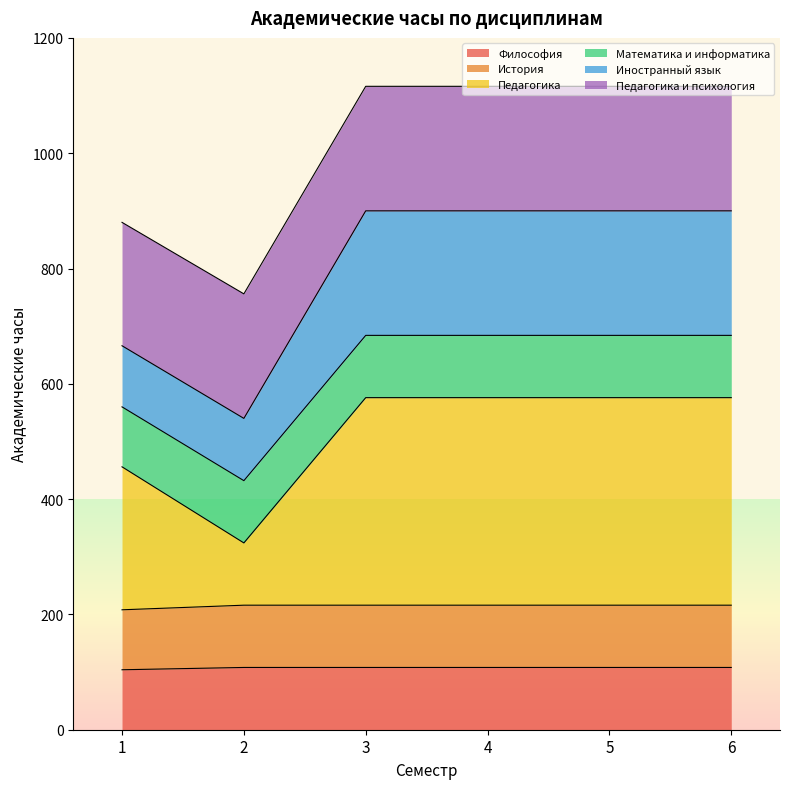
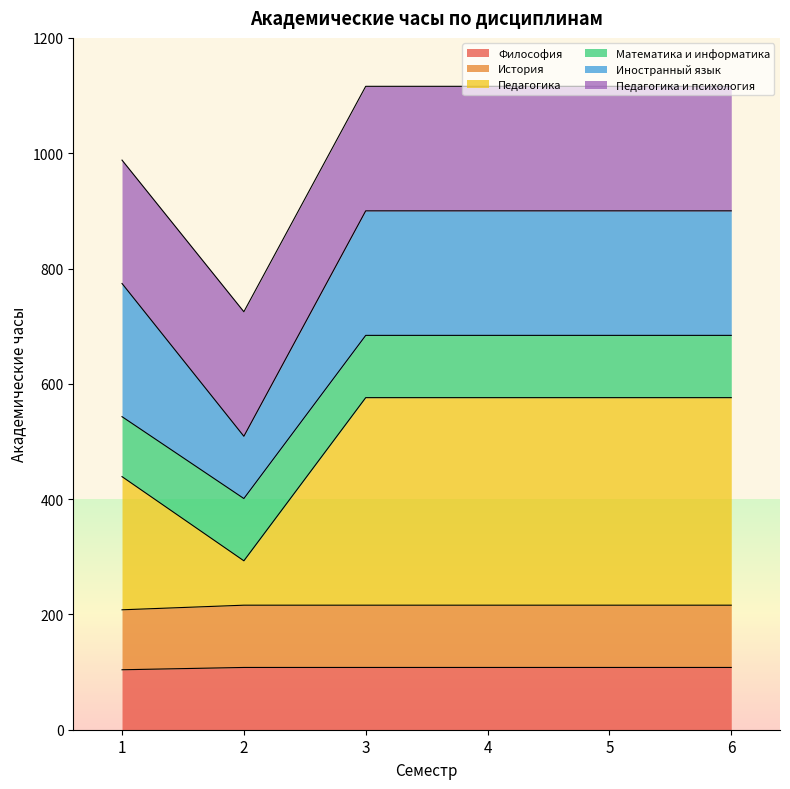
  {
    "Педагогика": {
-     "1": 250,
-     "2": 110,
+     "1": 230,
+     "2": 80,
      "3": 360,
      "4": 360,
      "5": 360,
      "6": 360
    },
    "Математика и информатика": {
      "1": 100,
      "2": 110,
      "3": 110,
      "4": 110,
      "5": 110,
      "6": 110
    },
    "Иностранный язык": {
-     "1": 110,
+     "1": 230,
      "2": 110,
      "3": 220,
      "4": 220,
      "5": 220,
      "6": 220
    },
    "Педагогика и психология": {
      "1": 210,
      "2": 220,
      "3": 220
    }
  }
